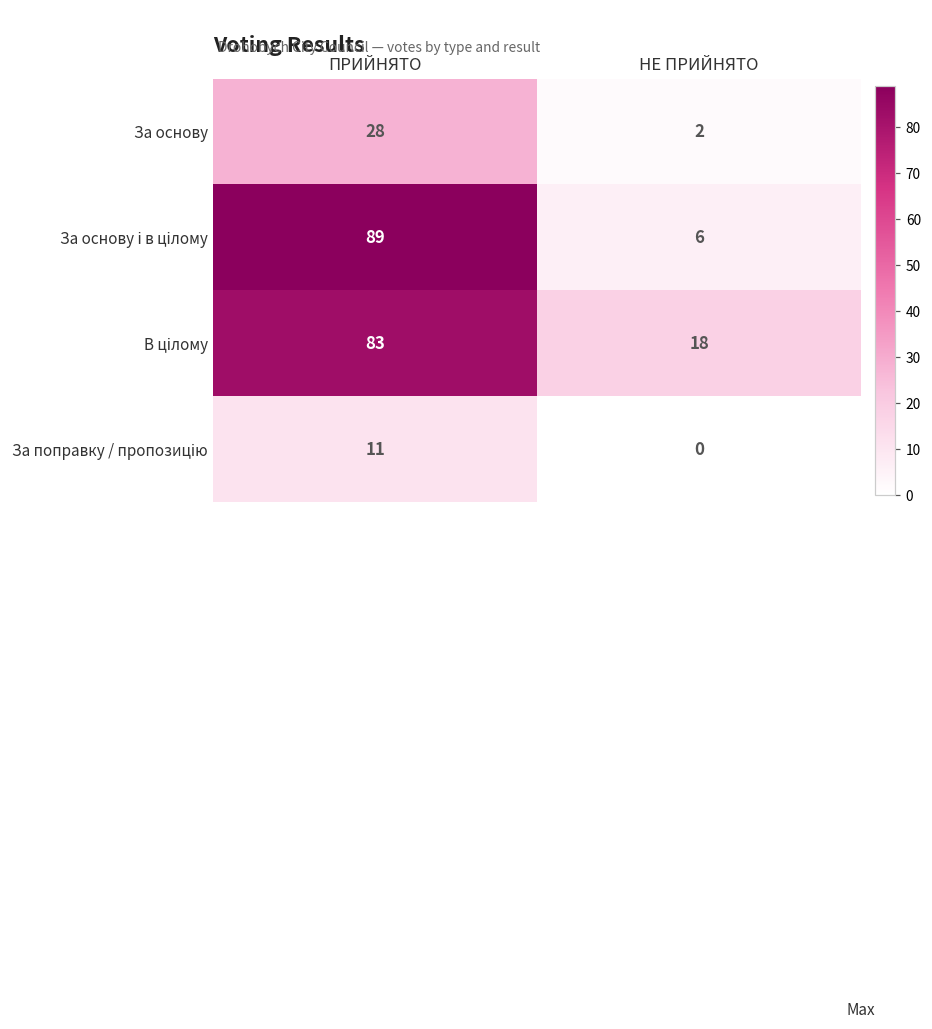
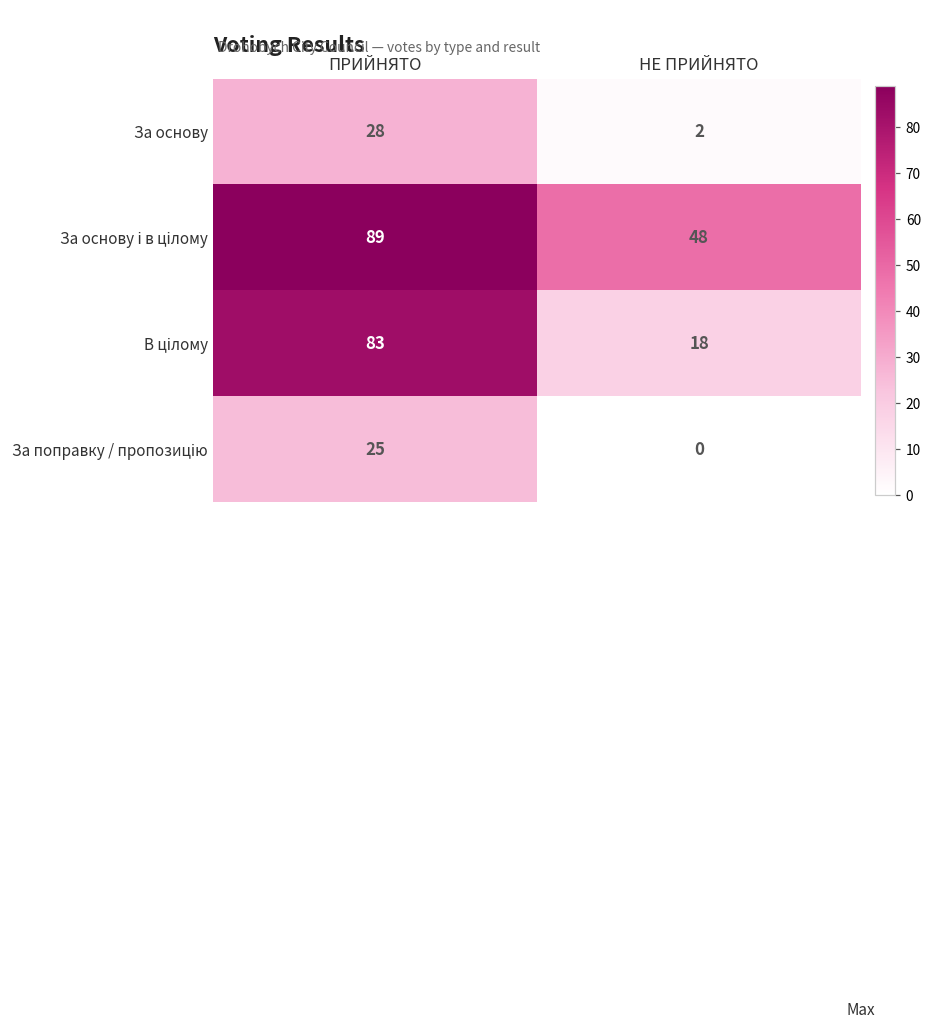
  {
    "За основу": {
      "ПРИЙНЯТО": 28,
      "НЕ ПРИЙНЯТО": 2
    },
    "За основу і в цілому": {
      "ПРИЙНЯТО": 89,
-     "НЕ ПРИЙНЯТО": 6
+     "НЕ ПРИЙНЯТО": 48
    },
    "В цілому": {
      "ПРИЙНЯТО": 83,
      "НЕ ПРИЙНЯТО": 18
    },
    "За поправку / пропозицію": {
-     "ПРИЙНЯТО": 11,
+     "ПРИЙНЯТО": 25,
      "НЕ ПРИЙНЯТО": 0
    }
  }
